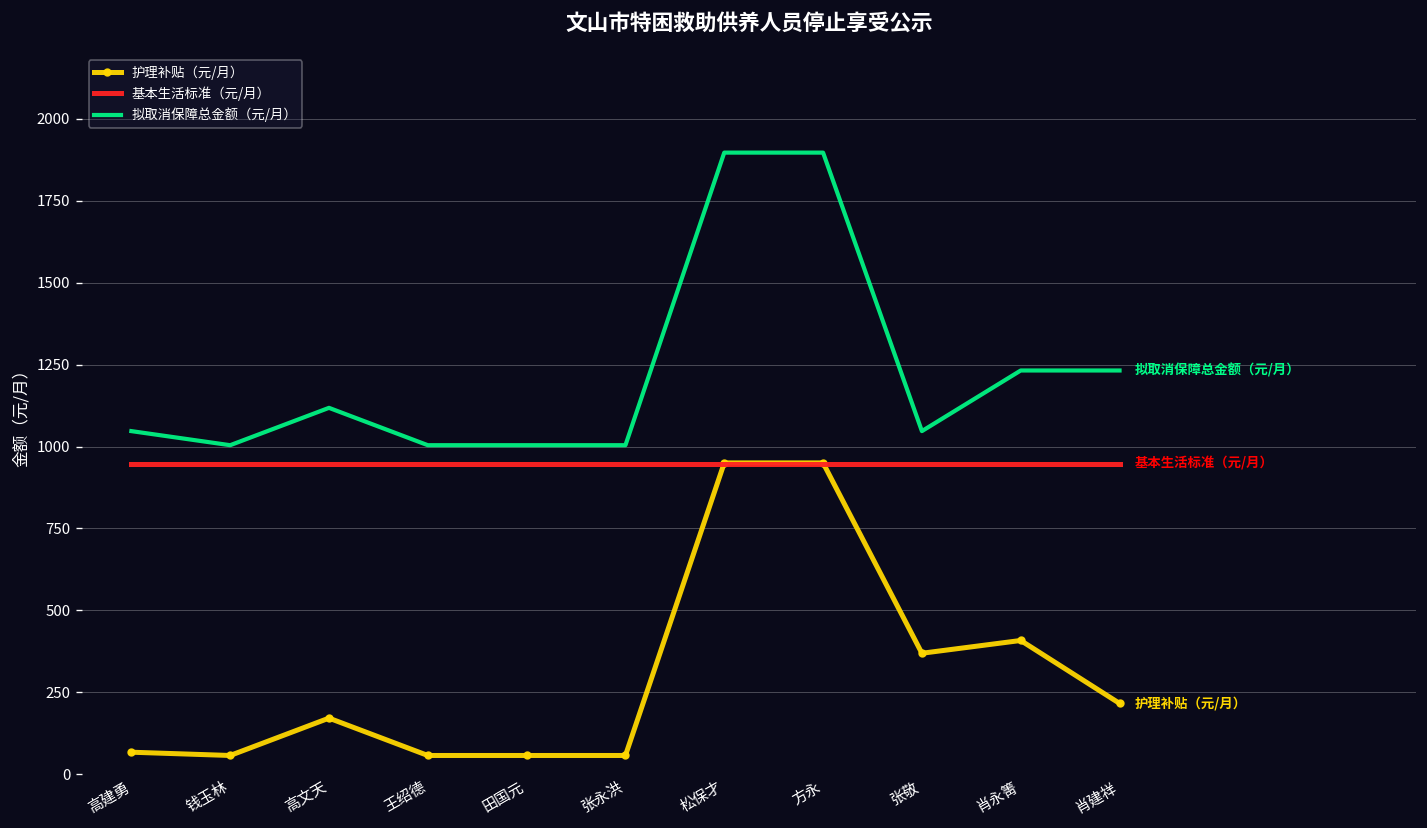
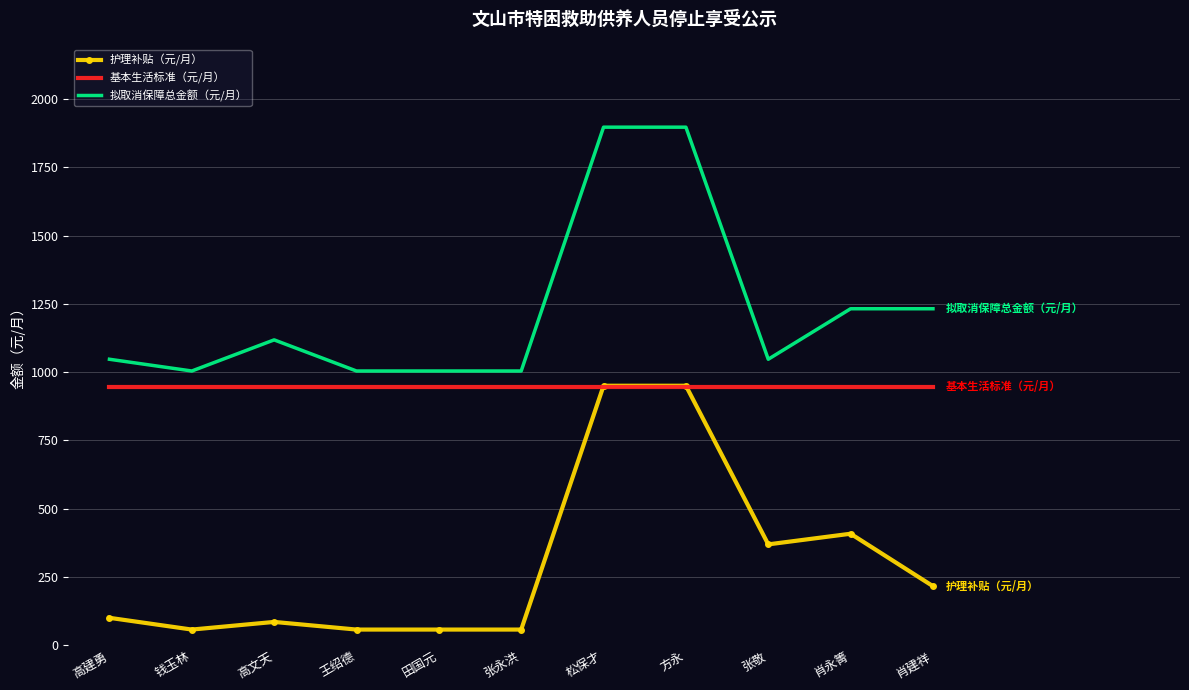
  {
    "护理补贴（元/月）": {
-     "高建勇": 70,
+     "高建勇": 100,
      "钱玉林": 60,
-     "高文天": 170,
+     "高文天": 90,
      "王绍德": 60,
      "田国元": 60,
      "张永洪": 60,
      "张敬": 370,
      "肖永箐": 410,
      "肖建祥": 220
    },
    "基本生活标准（元/月）": {
      "高建勇": 950,
      "钱玉林": 950,
      "高文天": 950,
      "王绍德": 950,
      "田国元": 950,
      "张永洪": 950,
      "张敬": 950,
      "肖永箐": 950,
      "肖建祥": 950
    },
    "拟取消保障总金额（元/月）": {
      "高建勇": 1050,
      "钱玉林": 1000,
      "高文天": 1120,
      "王绍德": 1000,
      "田国元": 1000,
      "张永洪": 1000,
      "松保才": 1900,
      "方永": 1900,
      "张敬": 1050,
      "肖永箐": 1230,
      "肖建祥": 1230
    }
  }
